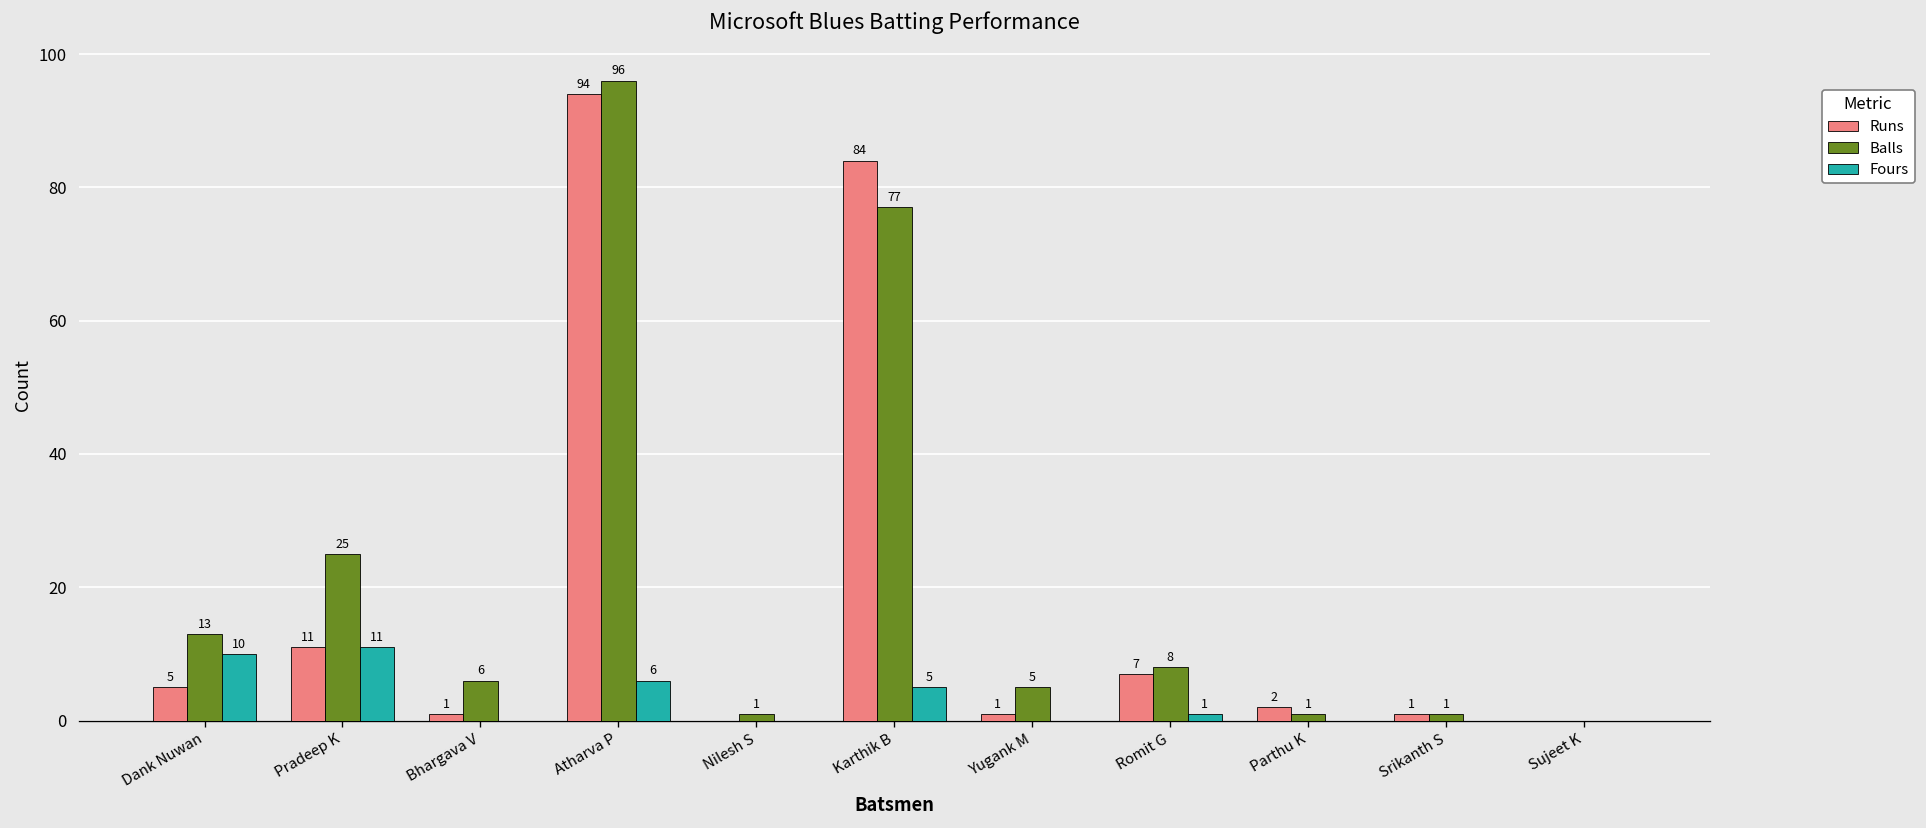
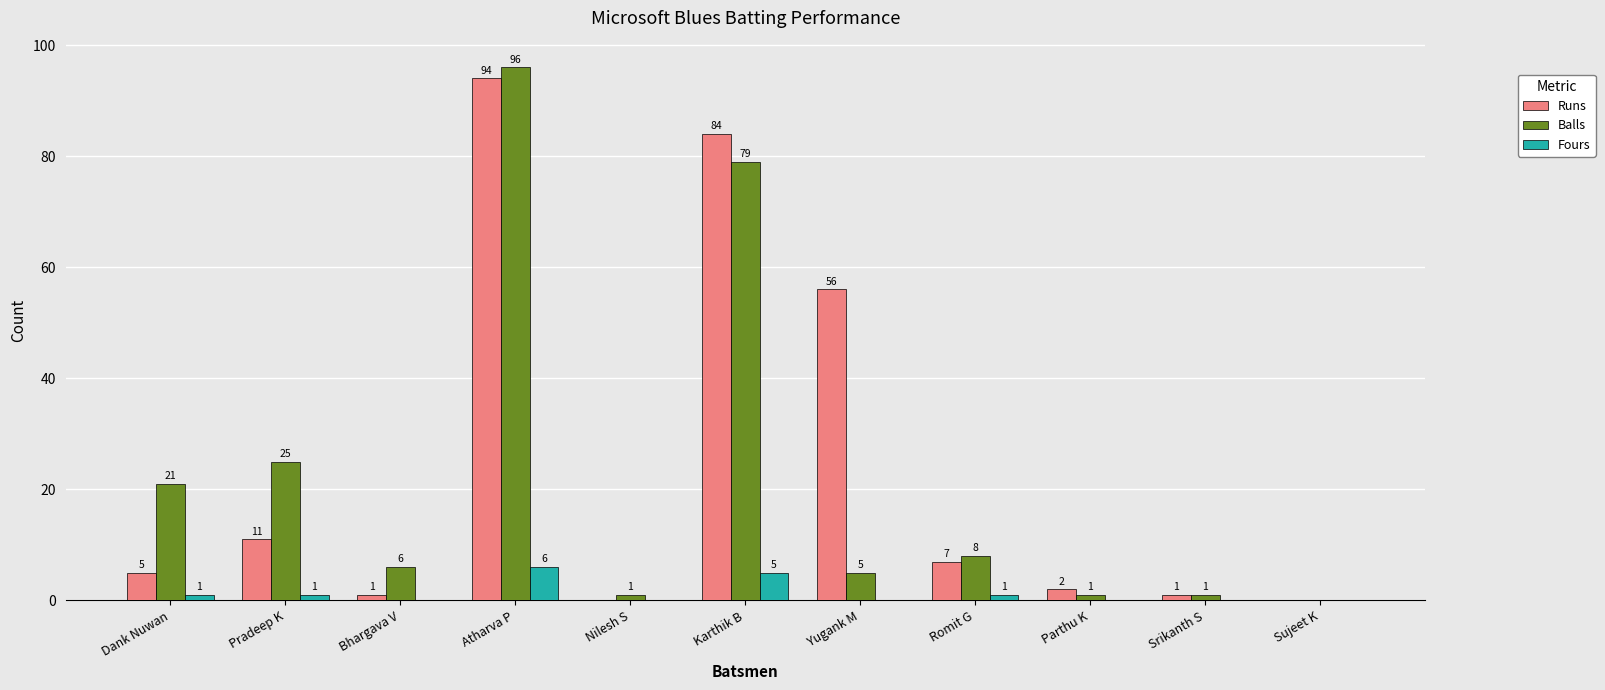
  {
    "Runs": {
      "Dank Nuwan": 5,
      "Pradeep K": 11,
      "Bhargava V": 1,
      "Atharva P": 94,
      "Karthik B": 84,
-     "Yugank M": 1,
+     "Yugank M": 56,
      "Romit G": 7,
      "Parthu K": 2,
      "Srikanth S": 1
    },
    "Balls": {
-     "Dank Nuwan": 13,
+     "Dank Nuwan": 21,
      "Pradeep K": 25,
      "Bhargava V": 6,
      "Atharva P": 96,
      "Nilesh S": 1,
-     "Karthik B": 77,
+     "Karthik B": 79,
      "Yugank M": 5,
      "Romit G": 8,
      "Parthu K": 1,
      "Srikanth S": 1
    },
    "Fours": {
-     "Dank Nuwan": 10,
-     "Pradeep K": 11,
+     "Dank Nuwan": 1,
+     "Pradeep K": 1,
      "Atharva P": 6,
      "Karthik B": 5,
      "Romit G": 1
    }
  }
